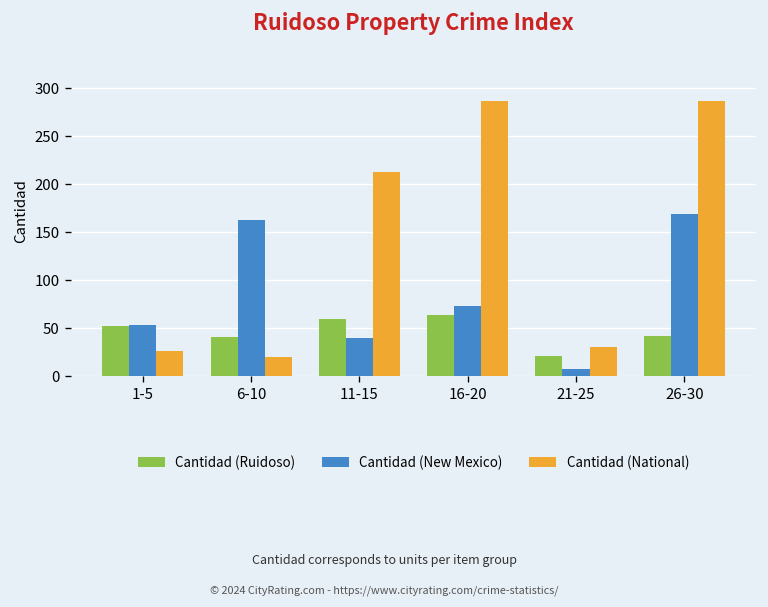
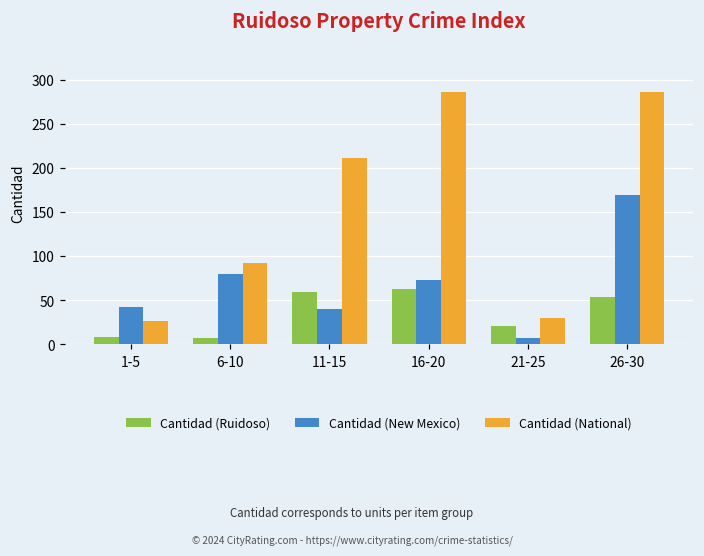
  {
    "Cantidad (Ruidoso)": {
-     "1-5": 50,
-     "6-10": 40,
+     "1-5": 10,
+     "6-10": 10,
      "11-15": 60,
      "16-20": 60,
      "21-25": 20,
-     "26-30": 40
+     "26-30": 50
    },
    "Cantidad (New Mexico)": {
-     "1-5": 50,
-     "6-10": 160,
+     "1-5": 40,
+     "6-10": 80,
      "11-15": 40,
      "16-20": 70,
      "21-25": 10,
      "26-30": 170
    },
    "Cantidad (National)": {
      "1-5": 30,
-     "6-10": 20,
+     "6-10": 90,
      "11-15": 210,
      "16-20": 290,
      "21-25": 30,
      "26-30": 290
    }
  }
